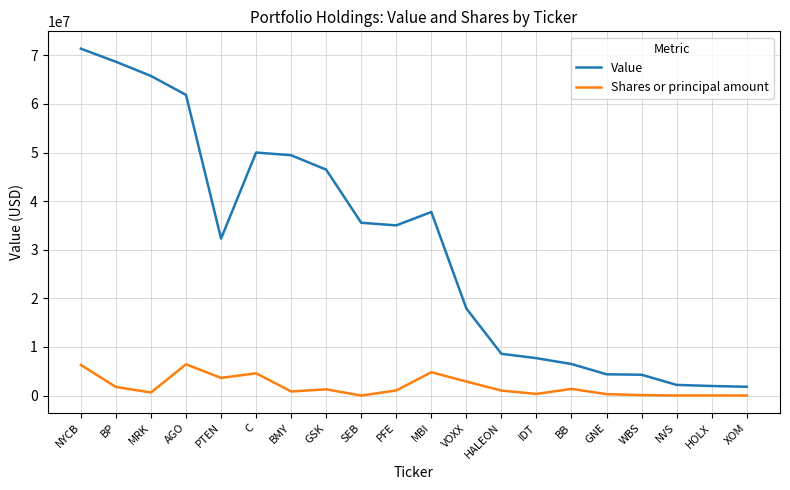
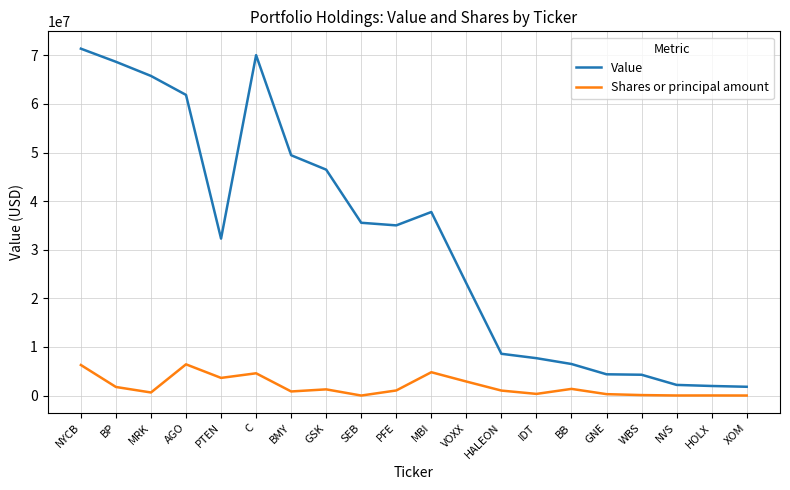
  {
    "Value": {
      "NYCB": 71000000,
      "BP": 69000000,
      "MRK": 66000000,
      "AGO": 62000000,
      "PTEN": 32000000,
-     "C": 50000000,
+     "C": 70000000,
      "BMY": 49000000,
      "GSK": 46000000,
      "SEB": 36000000,
      "PFE": 35000000,
      "MBI": 38000000,
-     "VOXX": 18000000,
+     "VOXX": 23000000,
      "HALEON": 9000000,
      "IDT": 8000000,
      "BB": 6000000,
      "GNE": 4000000,
      "WBS": 4000000,
      "NVS": 2000000,
      "HOLX": 2000000,
      "XOM": 2000000
    },
    "Shares or principal amount": {
      "NYCB": 6000000,
      "BP": 2000000,
      "MRK": 1000000,
      "AGO": 6000000,
      "PTEN": 4000000,
      "C": 5000000,
      "BMY": 1000000,
      "GSK": 1000000,
      "SEB": 0,
      "PFE": 1000000,
      "MBI": 5000000,
      "VOXX": 3000000,
      "HALEON": 1000000,
      "IDT": 0,
      "BB": 1000000,
      "GNE": 0,
      "WBS": 0,
      "NVS": 0,
      "HOLX": 0,
      "XOM": 0
    }
  }
